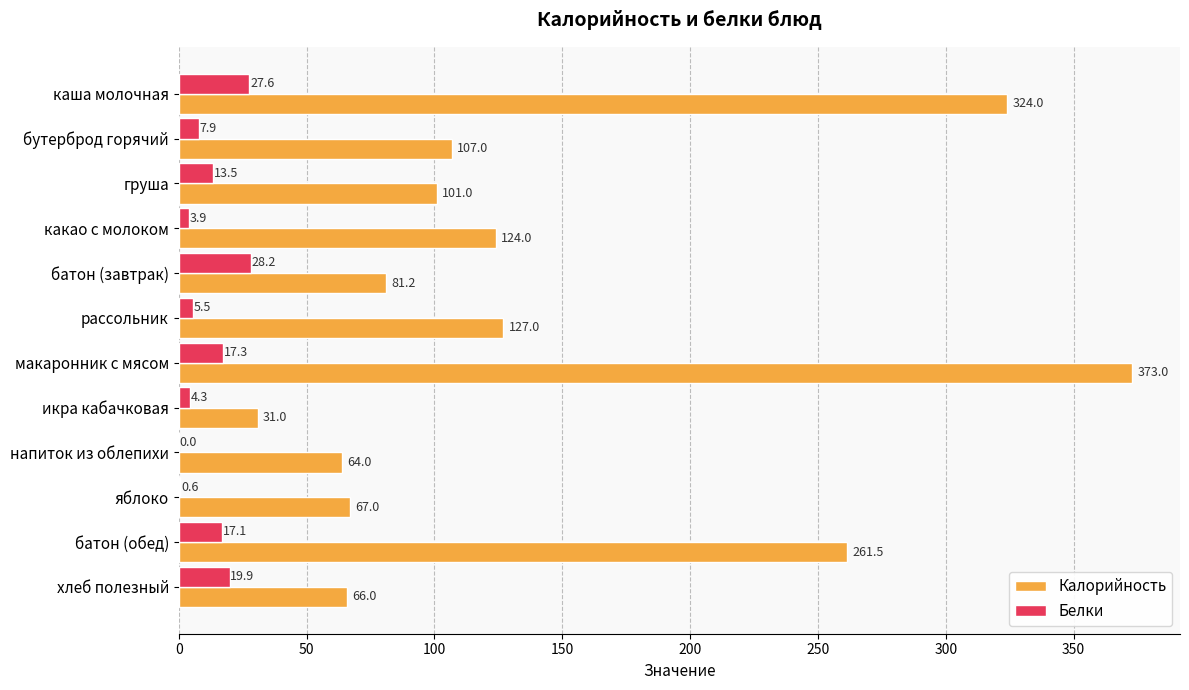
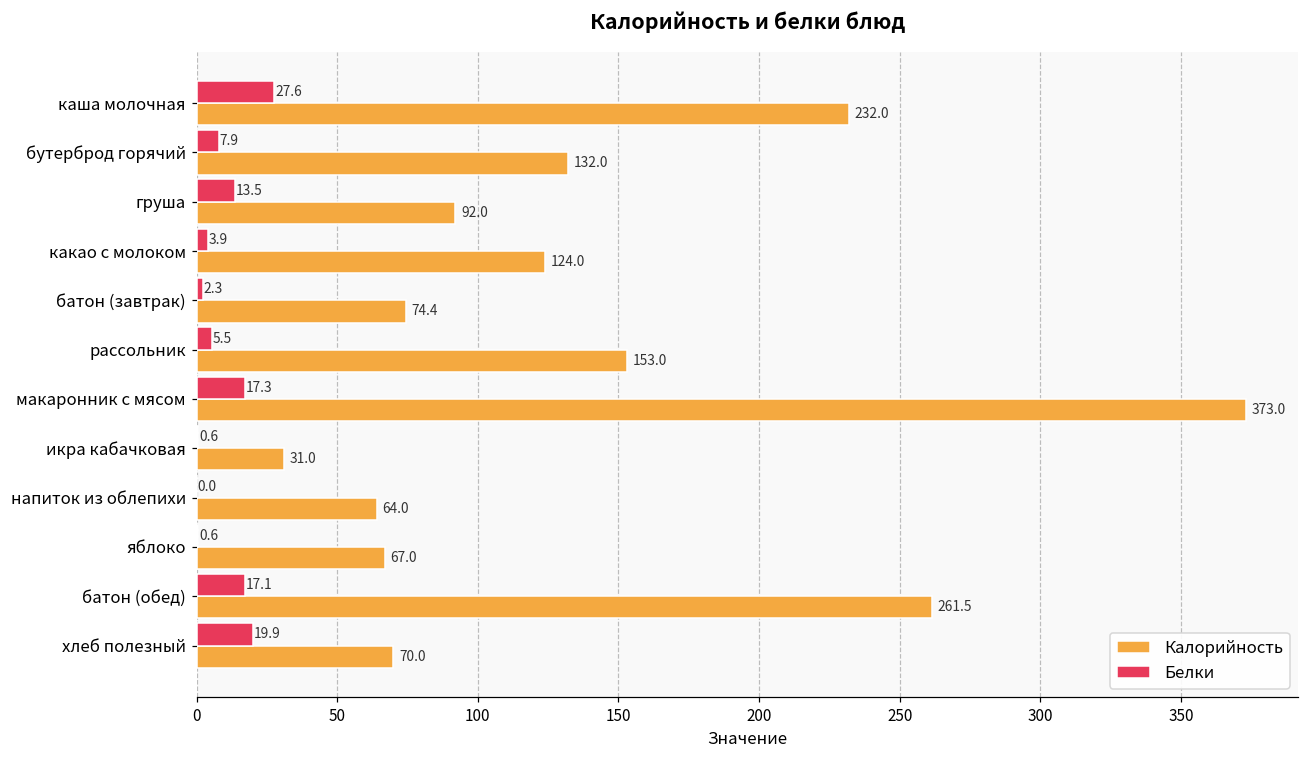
  {
    "Калорийность": {
-     "каша молочная": 324.0,
-     "бутерброд горячий": 107.0,
-     "груша": 101.0,
+     "каша молочная": 232.0,
+     "бутерброд горячий": 132.0,
+     "груша": 92.0,
      "какао с молоком": 124.0,
-     "батон (завтрак)": 81.2,
-     "рассольник": 127.0,
+     "батон (завтрак)": 74.4,
+     "рассольник": 153.0,
      "макаронник с мясом": 373.0,
      "икра кабачковая": 31.0,
      "напиток из облепихи": 64.0,
      "яблоко": 67.0,
      "батон (обед)": 261.5,
-     "хлеб полезный": 66.0
+     "хлеб полезный": 70.0
    },
    "Белки": {
      "каша молочная": 27.6,
      "бутерброд горячий": 7.9,
      "груша": 13.5,
      "какао с молоком": 3.9,
-     "батон (завтрак)": 28.2,
+     "батон (завтрак)": 2.3,
      "рассольник": 5.5,
      "макаронник с мясом": 17.3,
-     "икра кабачковая": 4.3,
+     "икра кабачковая": 0.6,
      "напиток из облепихи": 0.0,
      "яблоко": 0.6,
      "батон (обед)": 17.1,
      "хлеб полезный": 19.9
    }
  }
